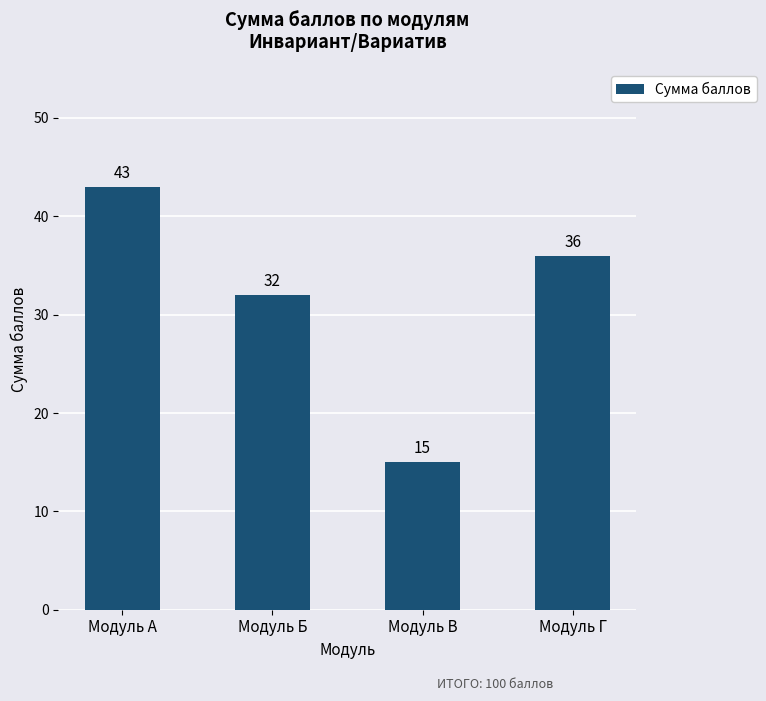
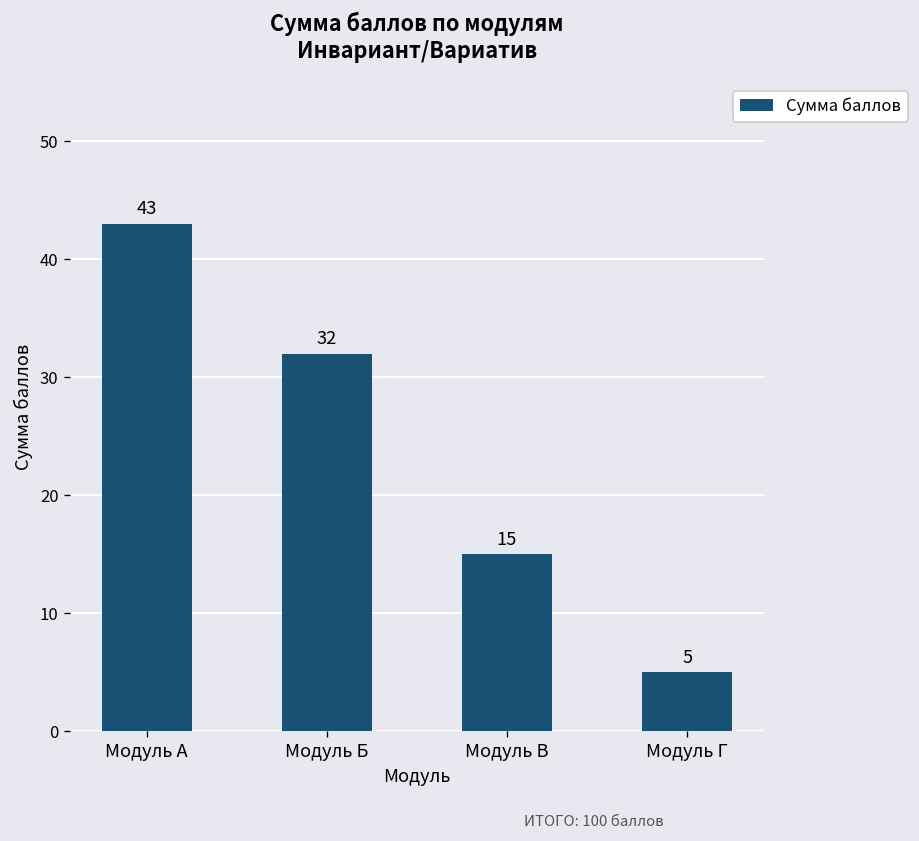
  {
    "Модуль А": 43,
    "Модуль Б": 32,
    "Модуль В": 15,
-   "Модуль Г": 36
+   "Модуль Г": 5
  }
